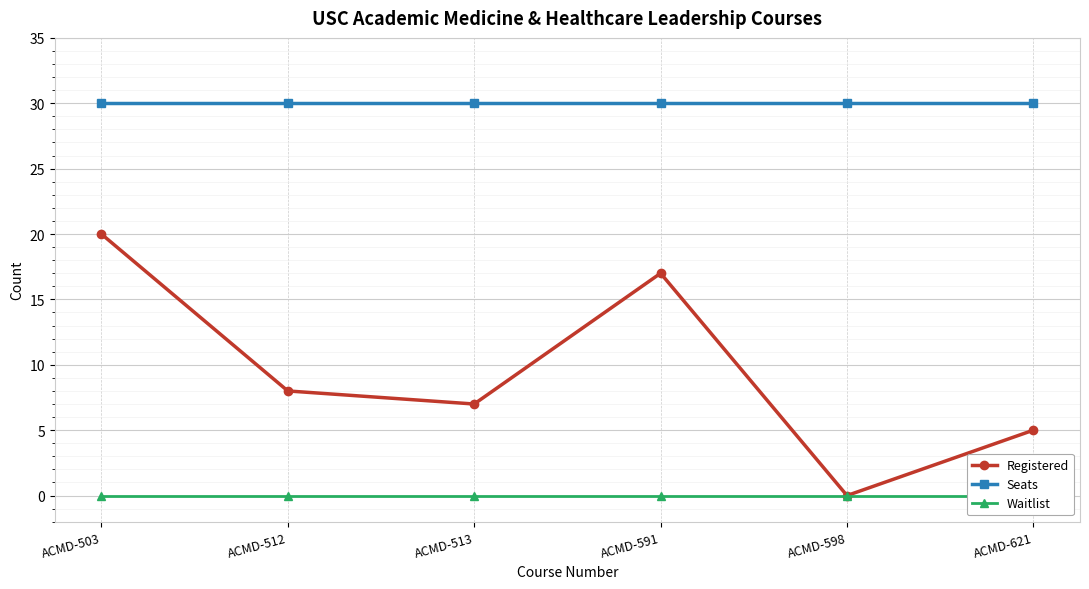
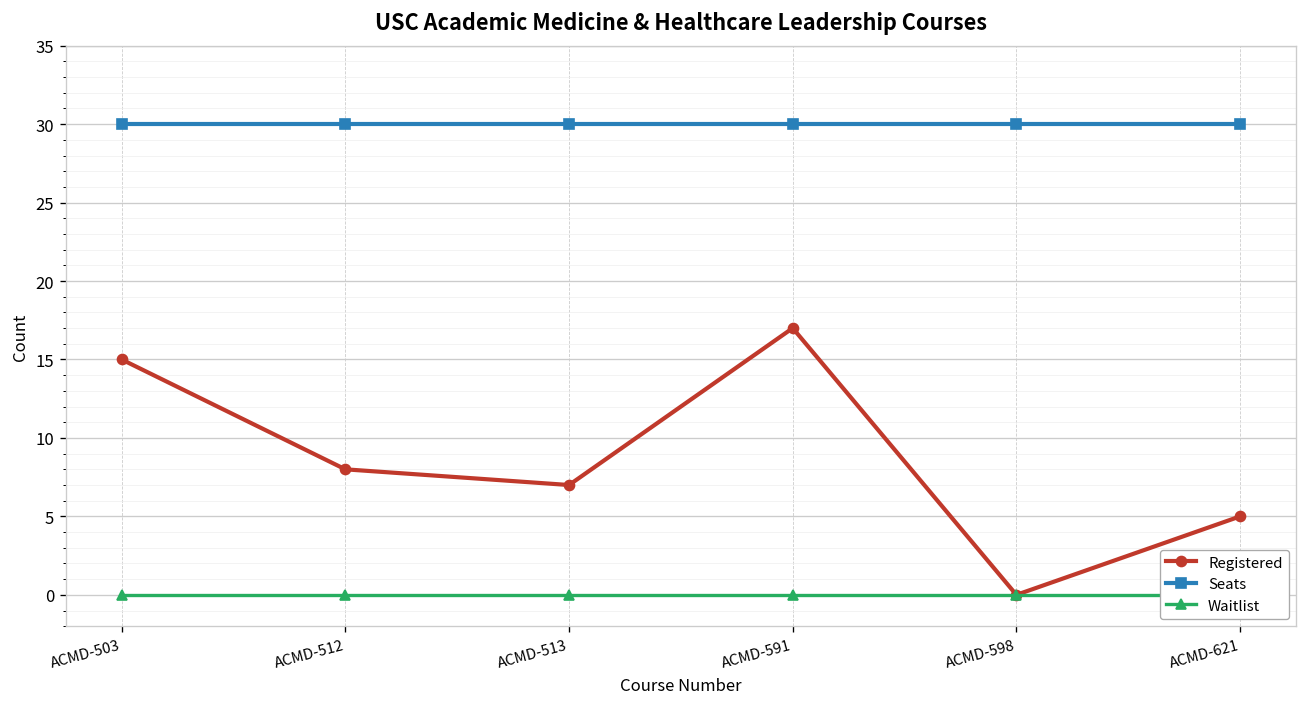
  {
    "Registered": {
-     "ACMD-503": 20,
+     "ACMD-503": 15,
      "ACMD-512": 8,
      "ACMD-513": 7,
      "ACMD-591": 17,
      "ACMD-621": 5
    },
    "Seats": {
      "ACMD-503": 30,
      "ACMD-512": 30,
      "ACMD-513": 30,
      "ACMD-591": 30,
      "ACMD-598": 30,
      "ACMD-621": 30
    },
    "Waitlist": {
      "ACMD-503": 0,
      "ACMD-512": 0,
      "ACMD-513": 0,
      "ACMD-591": 0
    }
  }
